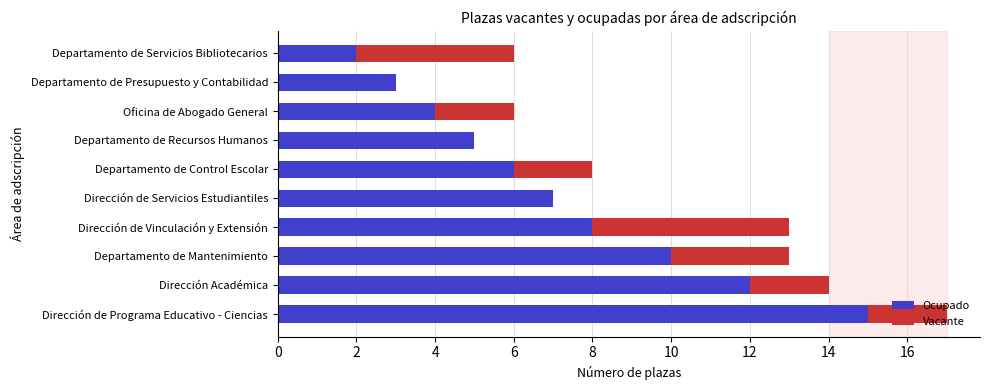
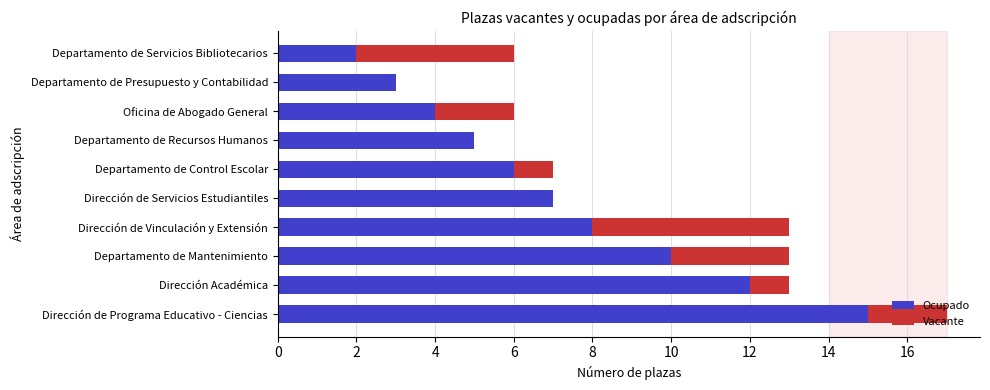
  {
    "Ocupado": {
      "Departamento de Servicios Bibliotecarios": 2,
      "Departamento de Presupuesto y Contabilidad": 3,
      "Oficina de Abogado General": 4,
      "Departamento de Recursos Humanos": 5,
      "Departamento de Control Escolar": 6,
      "Dirección de Servicios Estudiantiles": 7,
      "Dirección de Vinculación y Extensión": 8,
      "Departamento de Mantenimiento": 10,
      "Dirección Académica": 12,
      "Dirección de Programa Educativo - Ciencias": 15
    },
    "Vacante": {
      "Departamento de Servicios Bibliotecarios": 4,
      "Departamento de Presupuesto y Contabilidad": 0,
      "Oficina de Abogado General": 2,
      "Departamento de Recursos Humanos": 0,
-     "Departamento de Control Escolar": 2,
+     "Departamento de Control Escolar": 1,
      "Dirección de Servicios Estudiantiles": 0,
      "Dirección de Vinculación y Extensión": 5,
      "Departamento de Mantenimiento": 3,
-     "Dirección Académica": 2,
+     "Dirección Académica": 1,
      "Dirección de Programa Educativo - Ciencias": 2
    }
  }
